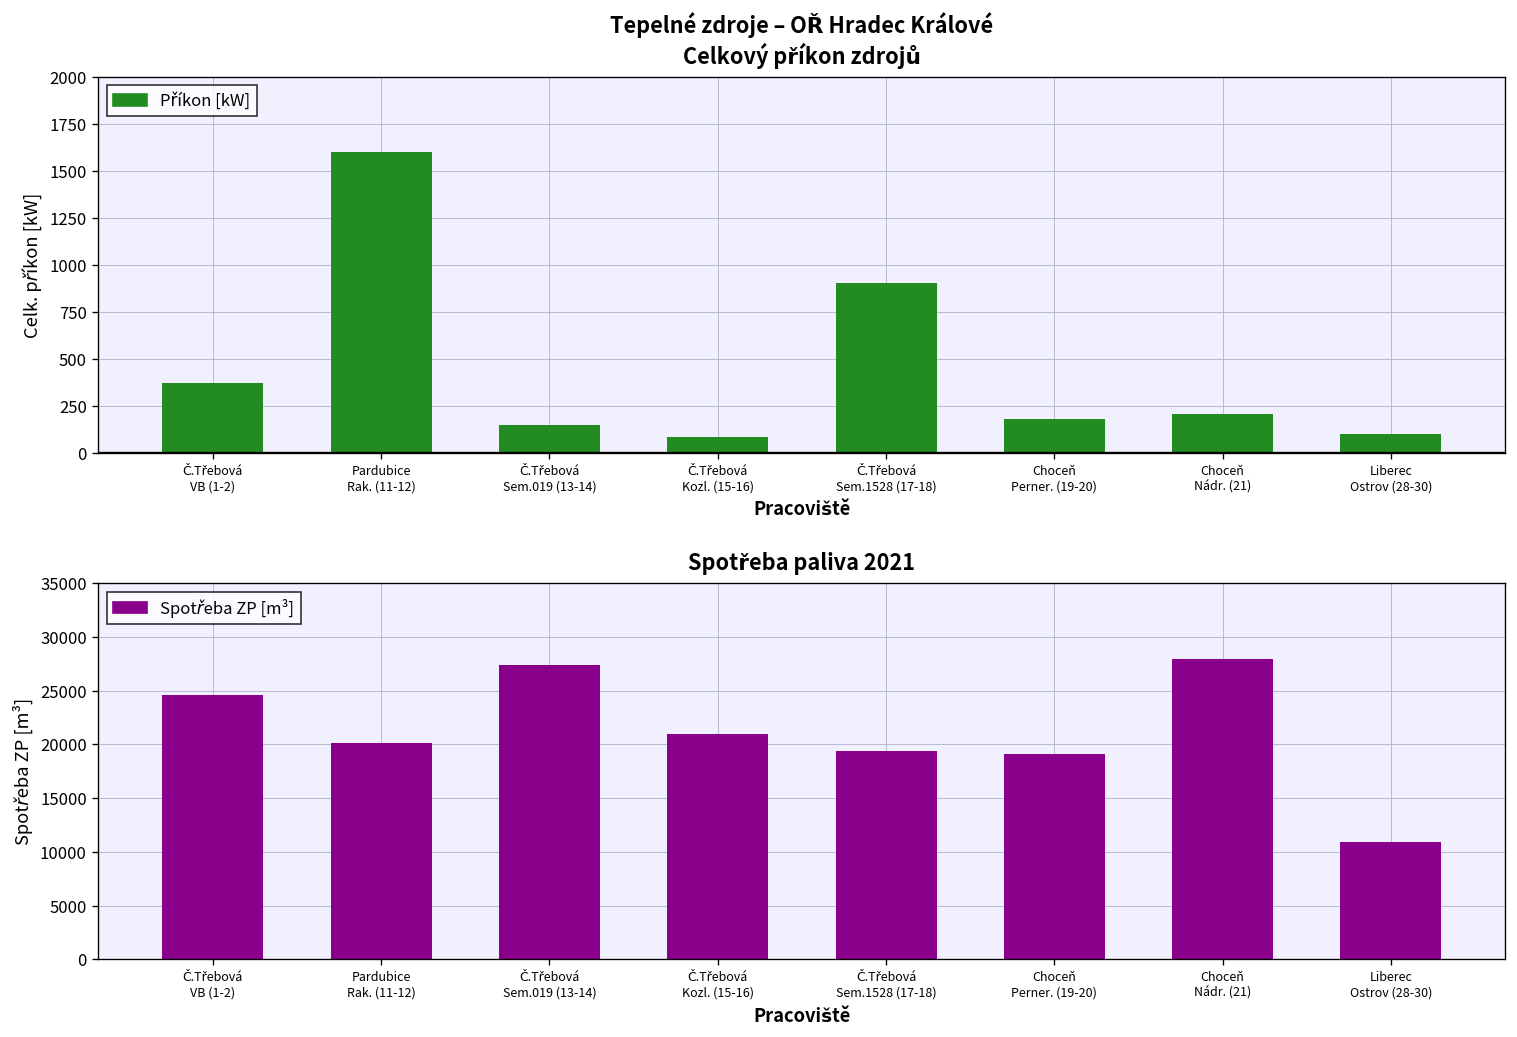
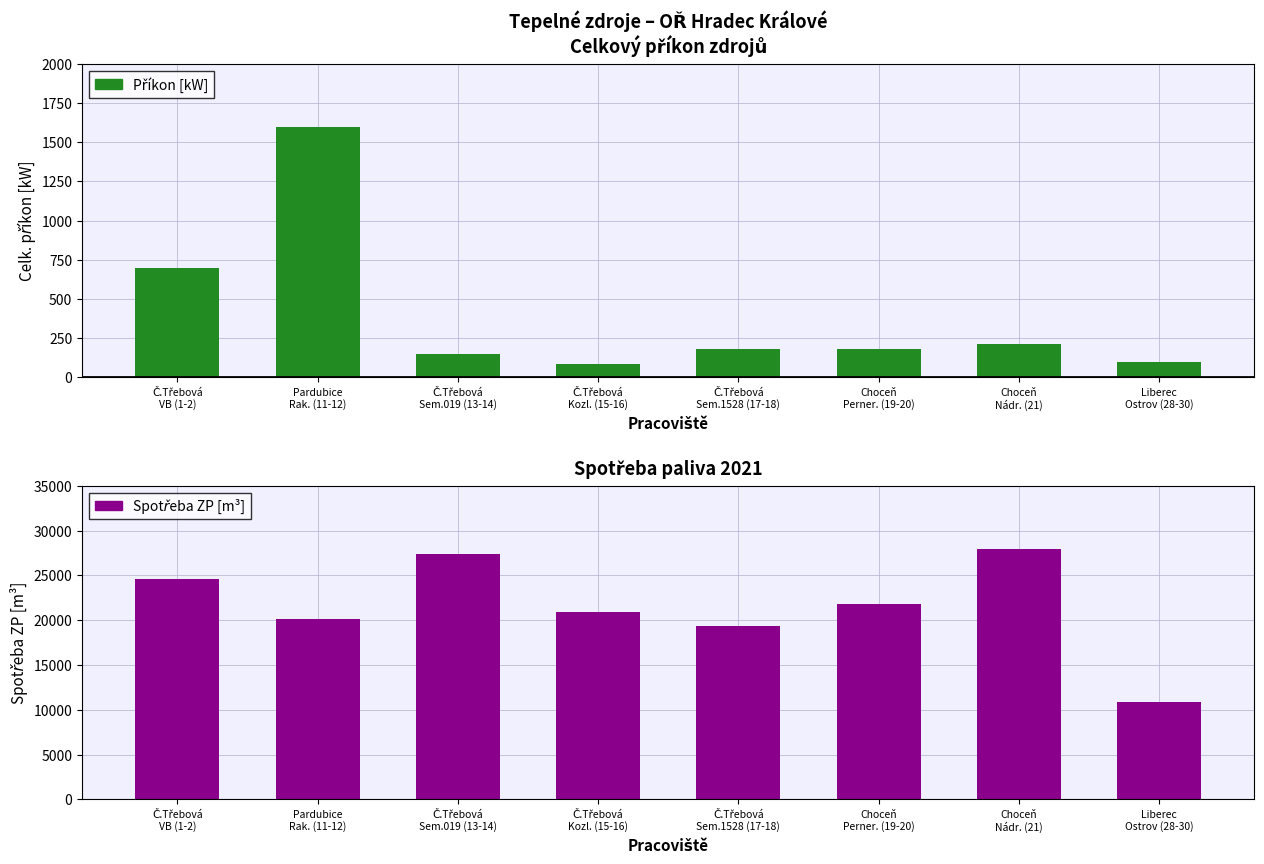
  {
    "Tepelné zdroje – OŘ Hradec Králové Celkový příkon zdrojů": {
-     "Č.Třebová VB (1-2)": 370,
+     "Č.Třebová VB (1-2)": 700,
      "Pardubice Rak. (11-12)": 1600,
      "Č.Třebová Sem.019 (13-14)": 150,
      "Č.Třebová Kozl. (15-16)": 90,
-     "Č.Třebová Sem.1528 (17-18)": 910,
+     "Č.Třebová Sem.1528 (17-18)": 180,
      "Choceň Perner. (19-20)": 180,
      "Choceň Nádr. (21)": 210,
      "Liberec Ostrov (28-30)": 100
    },
    "Spotřeba paliva 2021": {
      "Č.Třebová VB (1-2)": 25000,
      "Pardubice Rak. (11-12)": 20000,
      "Č.Třebová Sem.019 (13-14)": 27000,
      "Č.Třebová Kozl. (15-16)": 21000,
      "Č.Třebová Sem.1528 (17-18)": 19000,
-     "Choceň Perner. (19-20)": 19000,
+     "Choceň Perner. (19-20)": 22000,
      "Choceň Nádr. (21)": 28000,
      "Liberec Ostrov (28-30)": 11000
    }
  }
